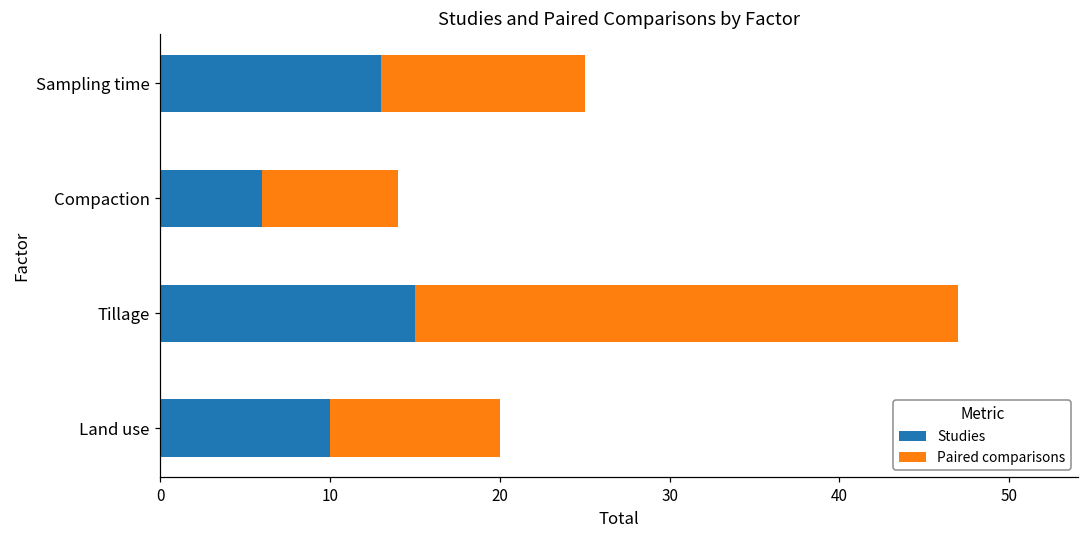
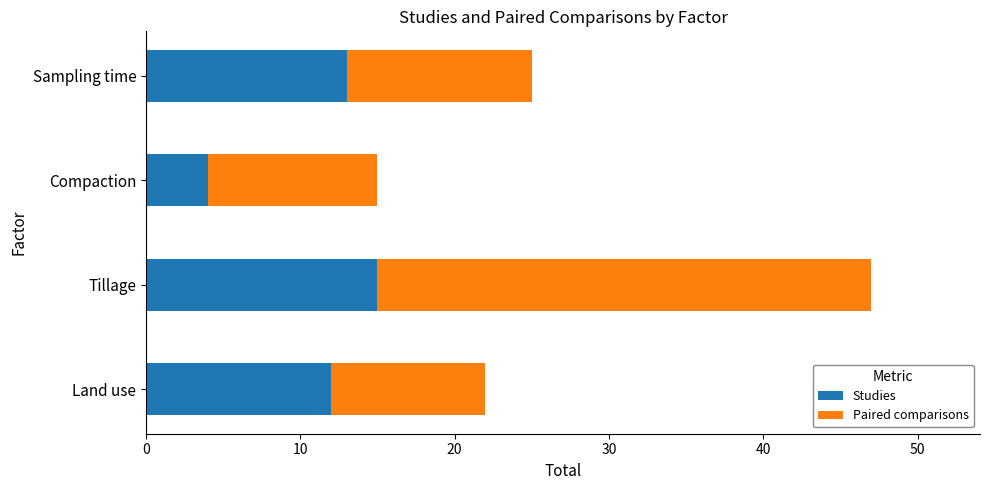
  {
    "Studies": {
      "Sampling time": 13,
-     "Compaction": 6,
+     "Compaction": 4,
      "Tillage": 15,
-     "Land use": 10
+     "Land use": 12
    },
    "Paired comparisons": {
      "Sampling time": 12,
-     "Compaction": 8,
+     "Compaction": 11,
      "Tillage": 32,
      "Land use": 10
    }
  }
